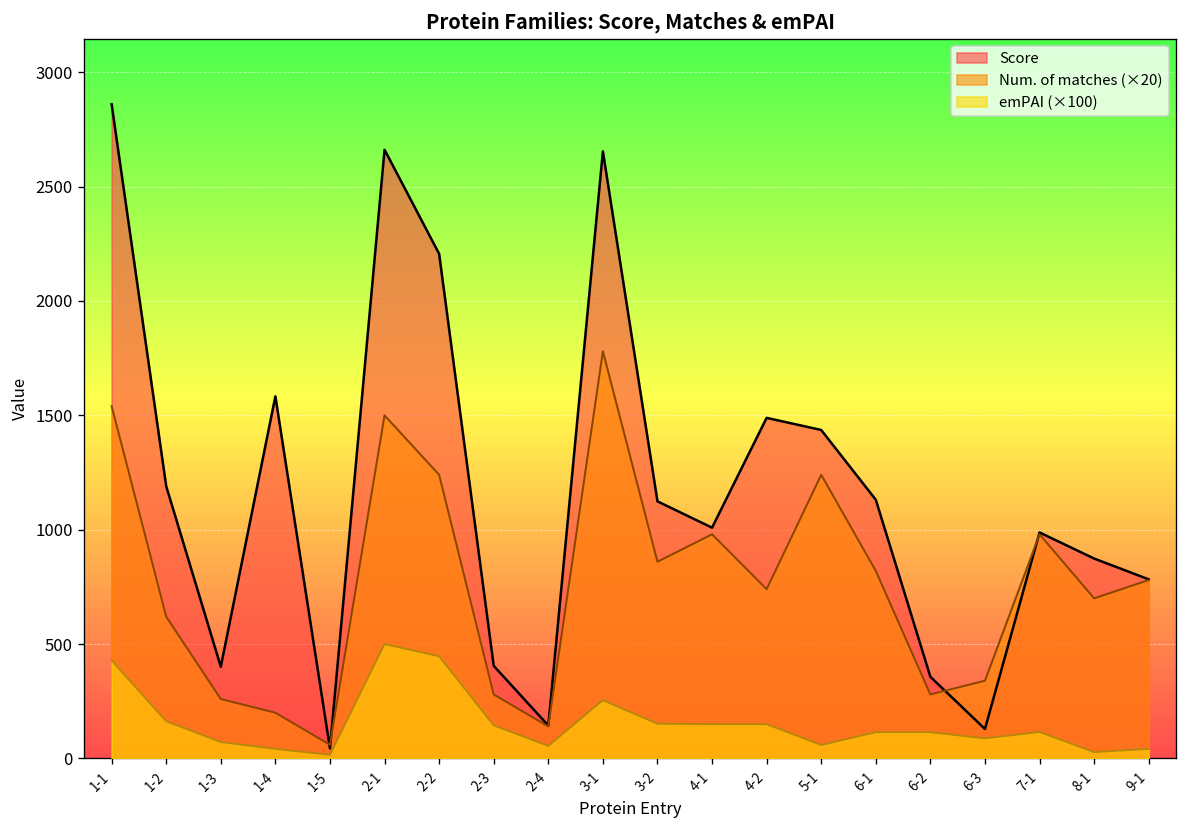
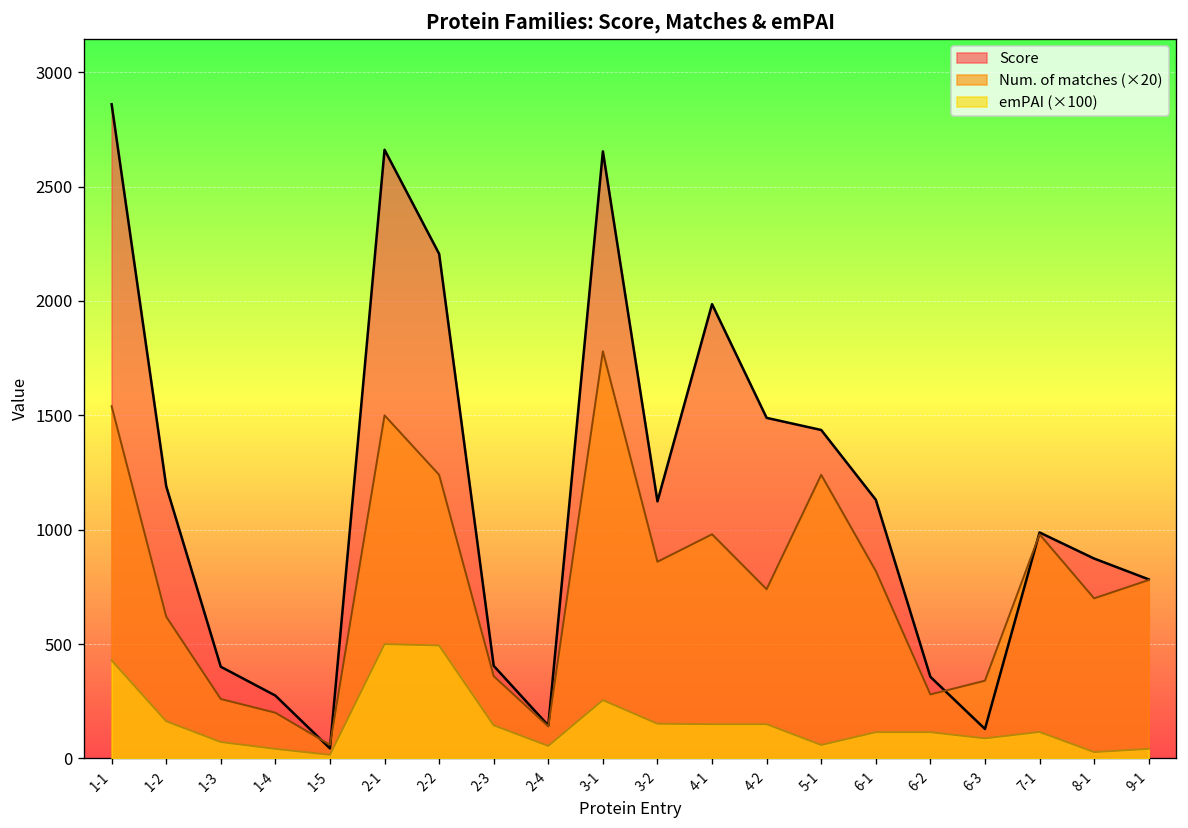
  {
    "Score": {
      "1-1": 2860,
      "1-2": 1190,
      "1-3": 400,
-     "1-4": 1580,
+     "1-4": 280,
      "1-5": 40,
      "2-1": 2660,
      "2-2": 2210,
      "2-3": 410,
      "3-1": 2650,
      "3-2": 1120,
-     "4-1": 1010,
+     "4-1": 1990,
      "4-2": 1490,
      "5-1": 1440,
      "6-1": 1130,
      "6-2": 360,
      "6-3": 130,
      "8-1": 870
    },
    "Num. of matches (×20)": {
      "1-1": 1540,
      "1-2": 620,
      "1-3": 260,
      "1-4": 200,
      "1-5": 60,
      "2-1": 1500,
      "2-2": 1240,
-     "2-3": 280,
+     "2-3": 360,
      "3-1": 1780,
      "3-2": 860,
      "4-1": 980,
      "4-2": 740,
      "5-1": 1240,
      "6-1": 820,
      "6-2": 280,
      "6-3": 340,
      "8-1": 700
    },
    "emPAI (×100)": {
      "1-1": 430,
      "1-2": 160,
      "1-3": 70,
      "1-4": 40,
      "1-5": 20,
      "2-1": 500,
-     "2-2": 450,
+     "2-2": 490,
      "2-3": 150,
      "2-4": 60,
      "3-1": 250,
      "3-2": 150,
      "4-1": 150,
      "4-2": 150,
      "5-1": 60,
      "6-1": 110,
      "6-2": 110,
      "6-3": 90,
      "7-1": 120,
      "8-1": 30,
      "9-1": 40
    }
  }
